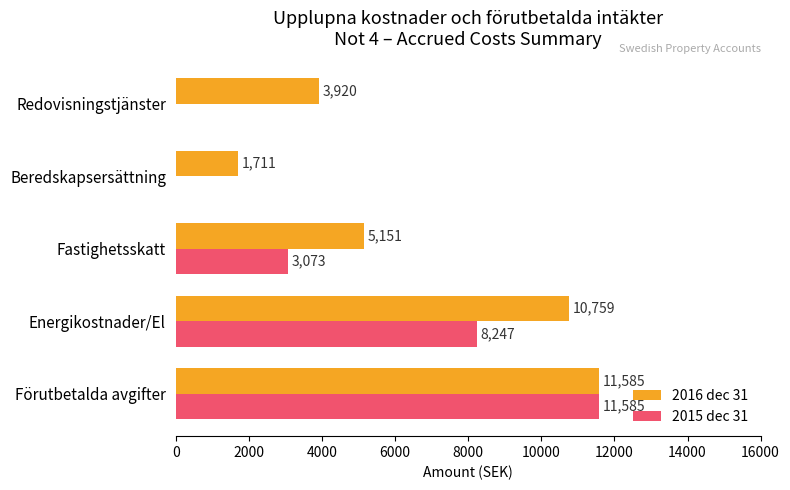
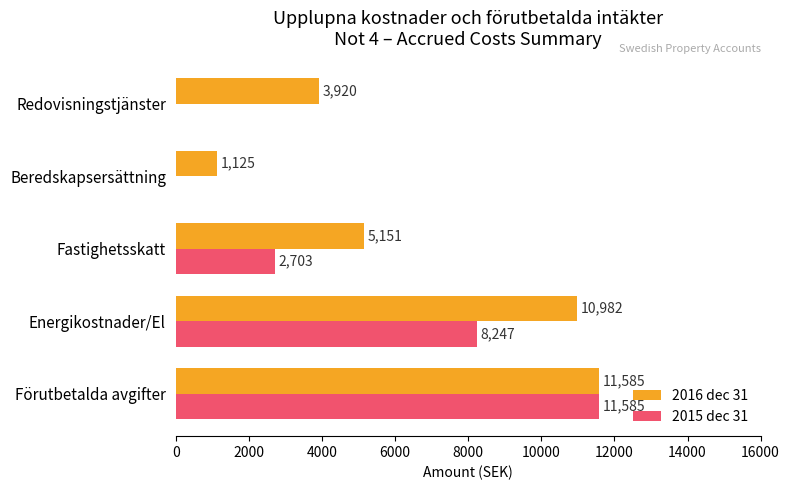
  {
    "2016 dec 31": {
      "Redovisningstjänster": "3,920",
-     "Beredskapsersättning": "1,711",
+     "Beredskapsersättning": "1,125",
      "Fastighetsskatt": "5,151",
-     "Energikostnader/El": "10,759",
+     "Energikostnader/El": "10,982",
      "Förutbetalda avgifter": "11,585"
    },
    "2015 dec 31": {
-     "Fastighetsskatt": "3,073",
+     "Fastighetsskatt": "2,703",
      "Energikostnader/El": "8,247",
      "Förutbetalda avgifter": "11,585"
    }
  }
